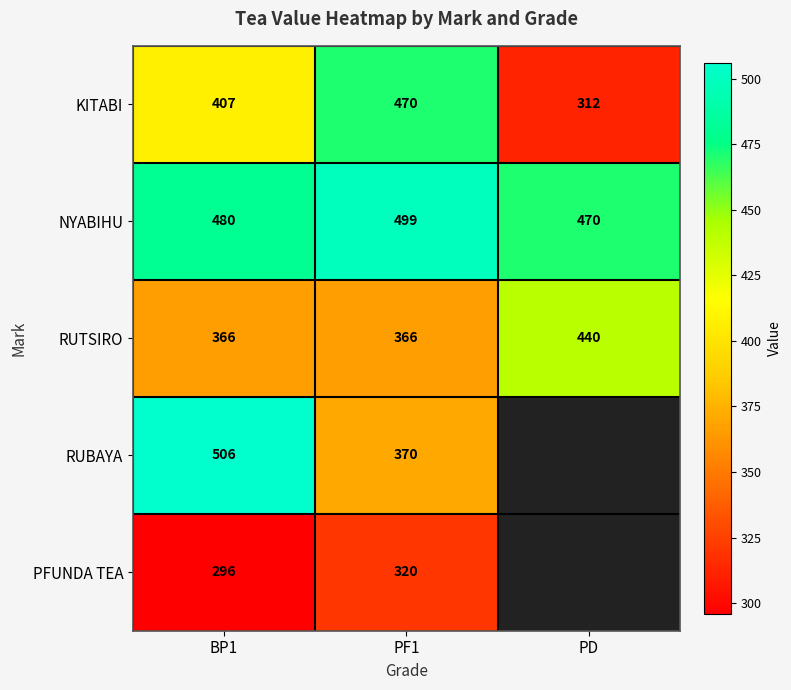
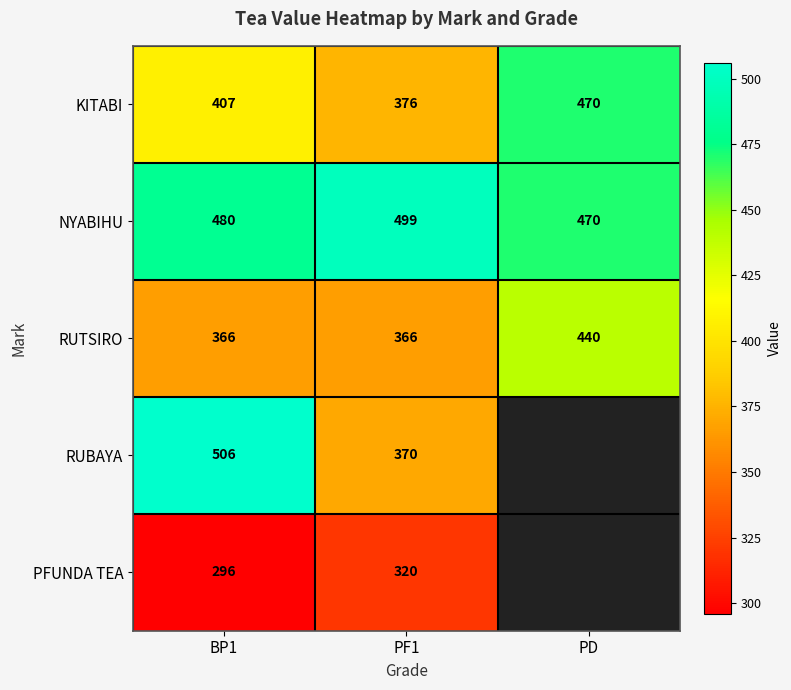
  {
    "KITABI": {
      "BP1": 407,
-     "PF1": 470,
-     "PD": 312
+     "PF1": 376,
+     "PD": 470
    },
    "NYABIHU": {
      "BP1": 480,
      "PF1": 499,
      "PD": 470
    },
    "RUTSIRO": {
      "BP1": 366,
      "PF1": 366,
      "PD": 440
    },
    "RUBAYA": {
      "BP1": 506,
      "PF1": 370
    },
    "PFUNDA TEA": {
      "BP1": 296,
      "PF1": 320
    }
  }
